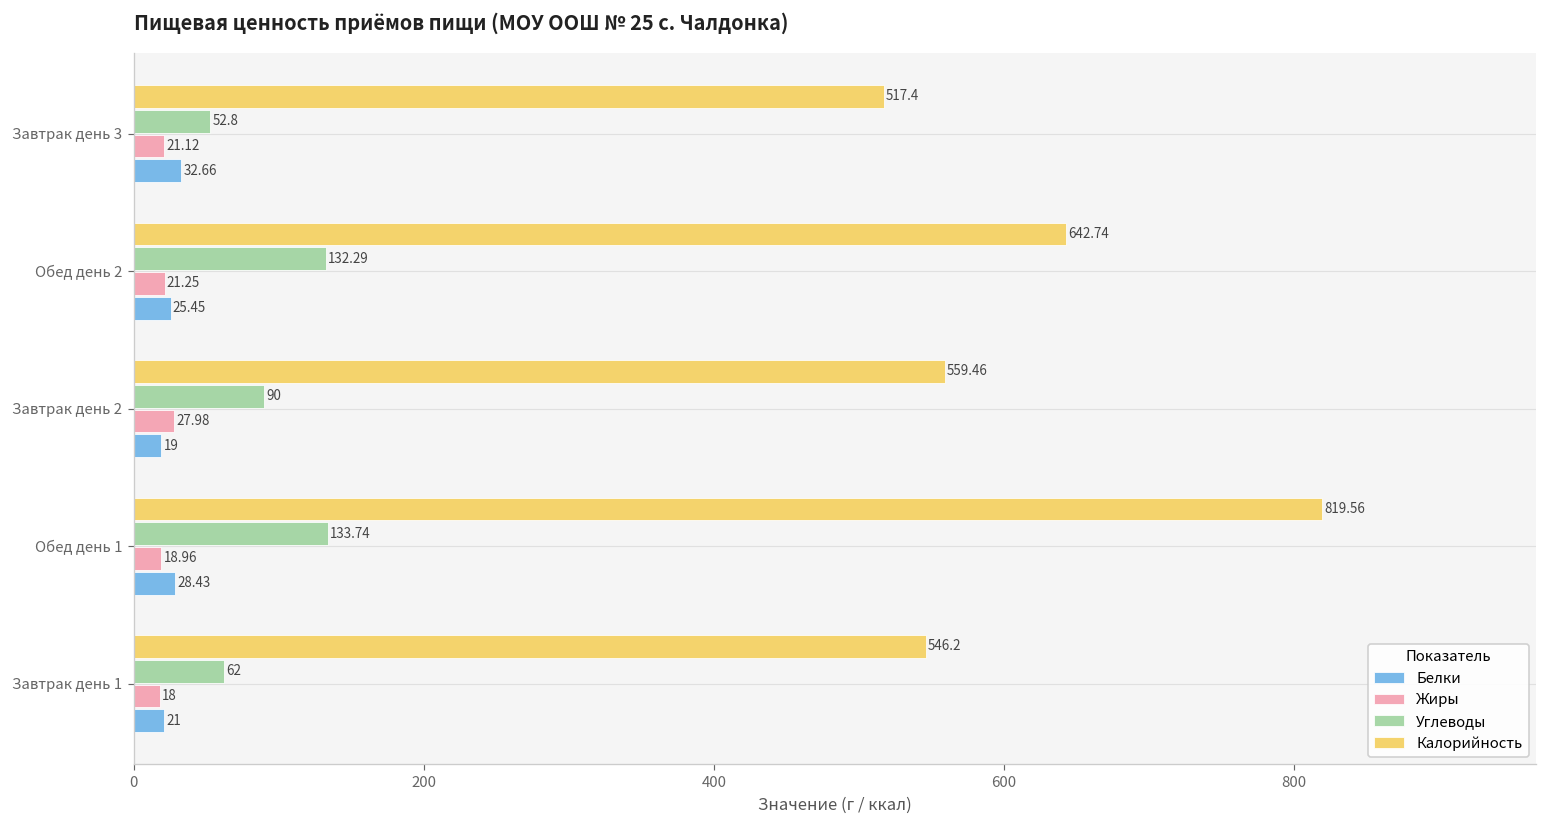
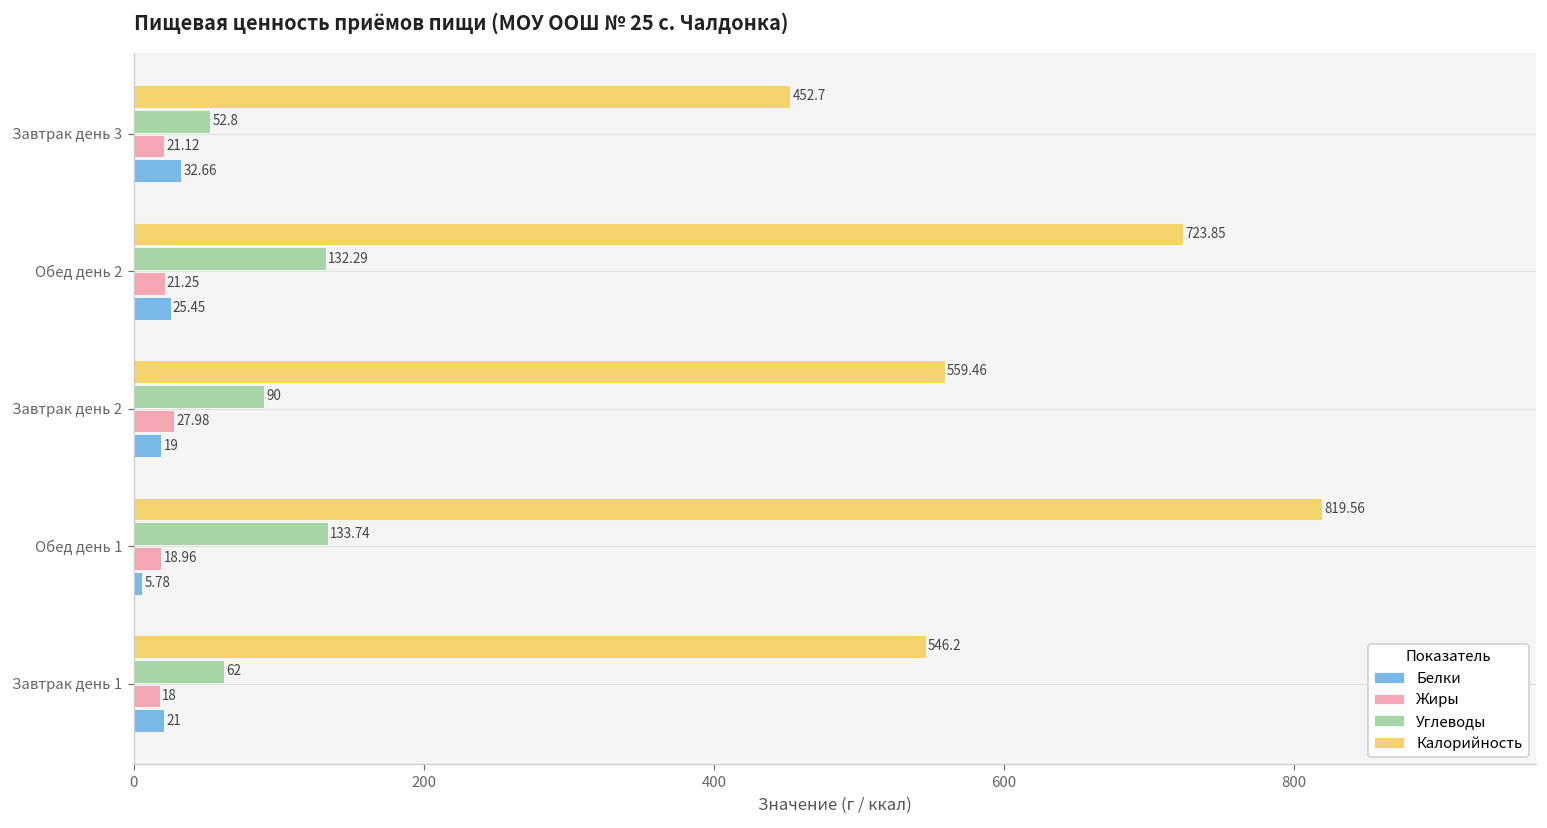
  {
    "Белки": {
      "Завтрак день 3": 32.66,
      "Обед день 2": 25.45,
      "Завтрак день 2": 19,
-     "Обед день 1": 28.43,
+     "Обед день 1": 5.78,
      "Завтрак день 1": 21
    },
    "Жиры": {
      "Завтрак день 3": 21.12,
      "Обед день 2": 21.25,
      "Завтрак день 2": 27.98,
      "Обед день 1": 18.96,
      "Завтрак день 1": 18
    },
    "Углеводы": {
      "Завтрак день 3": 52.8,
      "Обед день 2": 132.29,
      "Завтрак день 2": 90,
      "Обед день 1": 133.74,
      "Завтрак день 1": 62
    },
    "Калорийность": {
-     "Завтрак день 3": 517.4,
-     "Обед день 2": 642.74,
+     "Завтрак день 3": 452.7,
+     "Обед день 2": 723.85,
      "Завтрак день 2": 559.46,
      "Обед день 1": 819.56,
      "Завтрак день 1": 546.2
    }
  }
